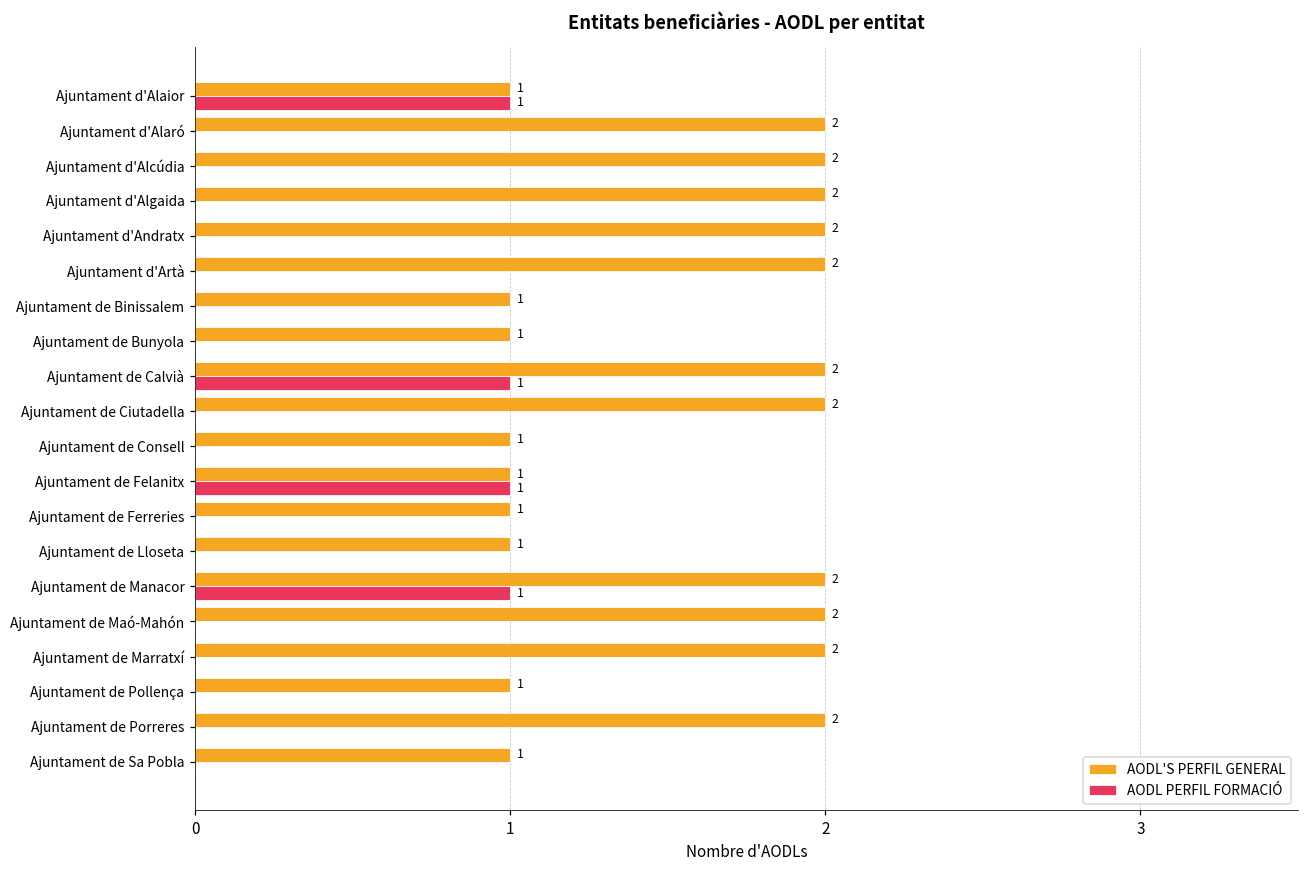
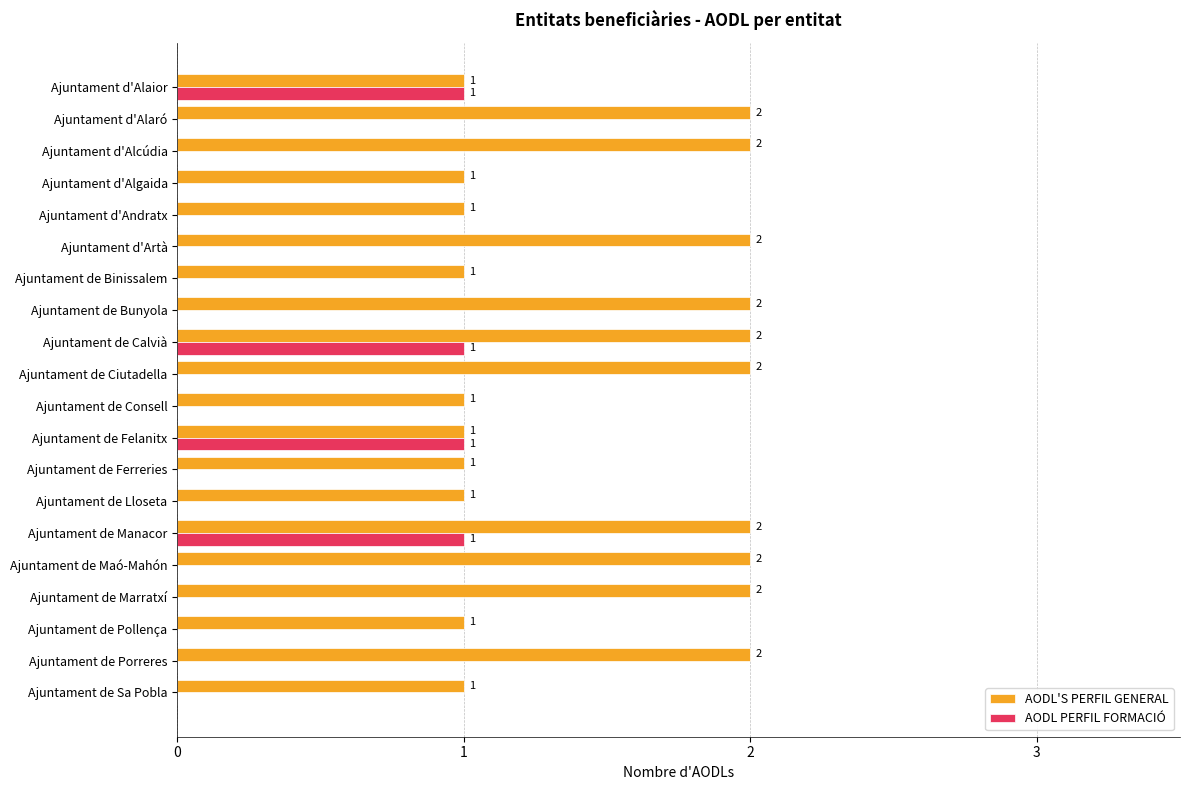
  {
    "AODL'S PERFIL GENERAL": {
      "Ajuntament d'Alaior": 1,
      "Ajuntament d'Alaró": 2,
      "Ajuntament d'Alcúdia": 2,
-     "Ajuntament d'Algaida": 2,
-     "Ajuntament d'Andratx": 2,
+     "Ajuntament d'Algaida": 1,
+     "Ajuntament d'Andratx": 1,
      "Ajuntament d'Artà": 2,
      "Ajuntament de Binissalem": 1,
-     "Ajuntament de Bunyola": 1,
+     "Ajuntament de Bunyola": 2,
      "Ajuntament de Calvià": 2,
      "Ajuntament de Ciutadella": 2,
      "Ajuntament de Consell": 1,
      "Ajuntament de Felanitx": 1,
      "Ajuntament de Ferreries": 1,
      "Ajuntament de Lloseta": 1,
      "Ajuntament de Manacor": 2,
      "Ajuntament de Maó-Mahón": 2,
      "Ajuntament de Marratxí": 2,
      "Ajuntament de Pollença": 1,
      "Ajuntament de Porreres": 2,
      "Ajuntament de Sa Pobla": 1
    },
    "AODL PERFIL FORMACIÓ": {
      "Ajuntament d'Alaior": 1,
      "Ajuntament de Calvià": 1,
      "Ajuntament de Felanitx": 1,
      "Ajuntament de Manacor": 1
    }
  }
